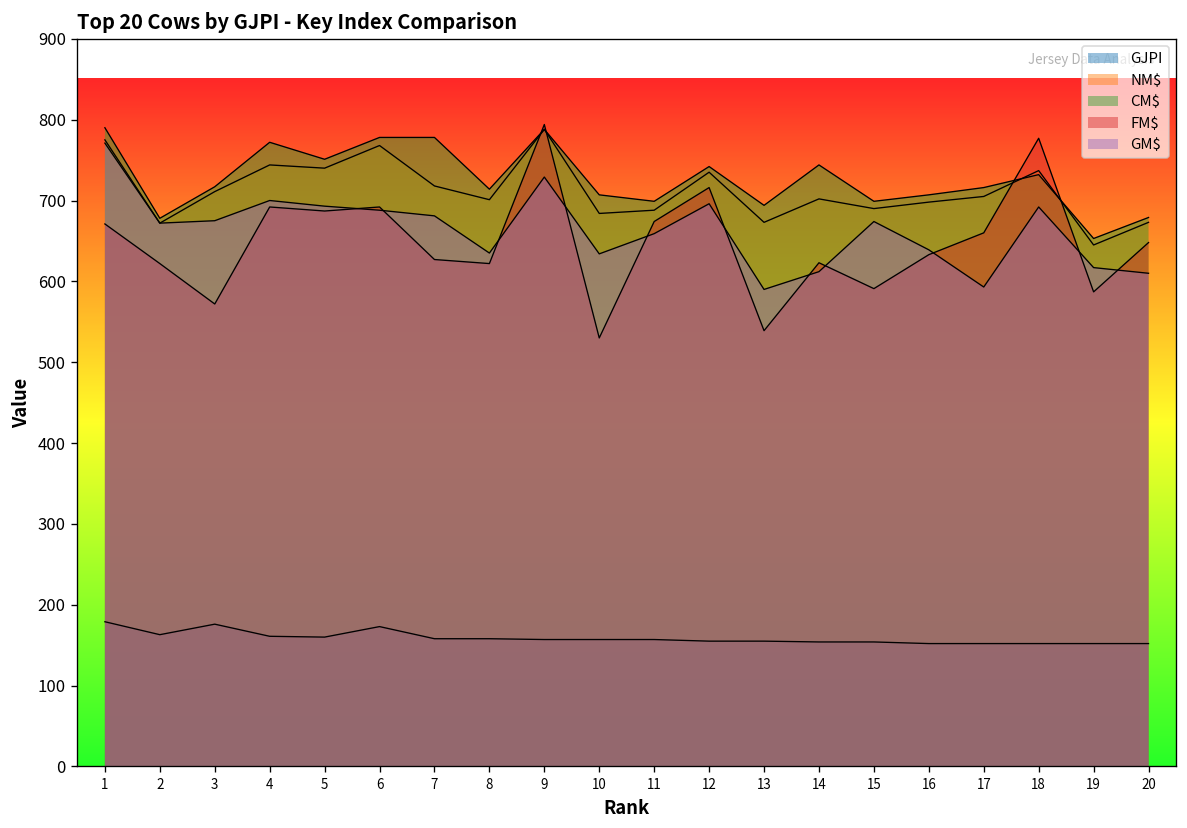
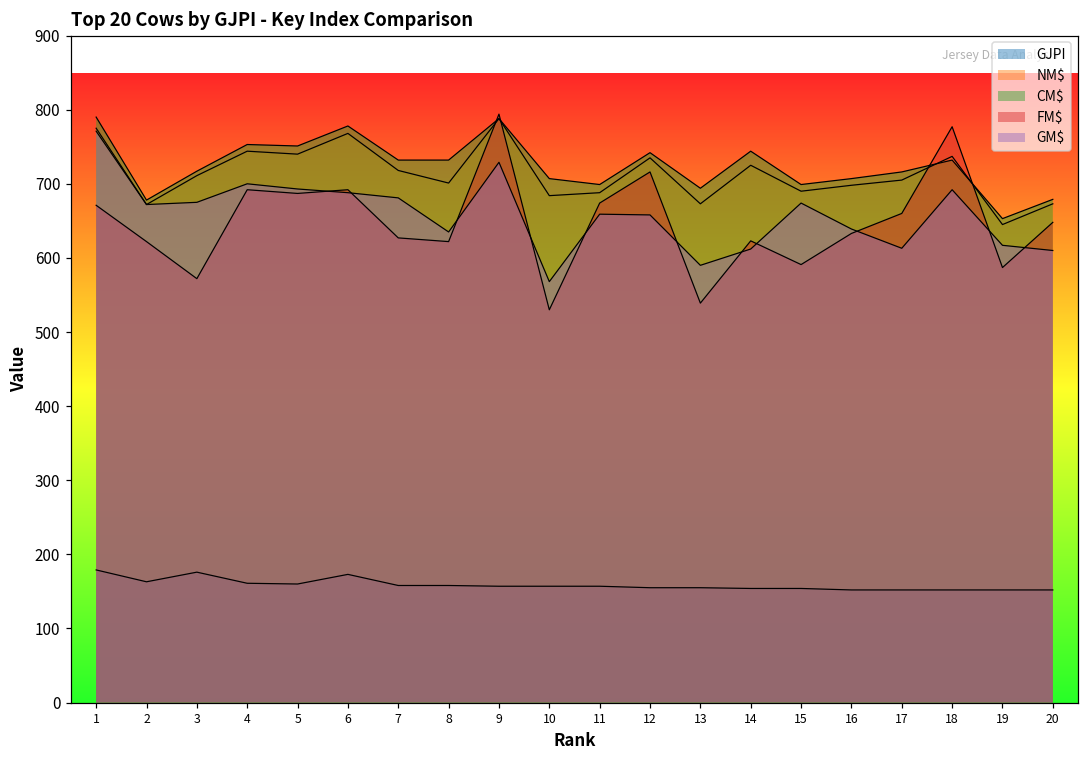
  {
    "GJPI": {
      "1": 180,
      "2": 160,
      "3": 180,
      "4": 160,
      "5": 160,
      "6": 170,
      "7": 160,
      "8": 160,
      "9": 160,
      "10": 160,
      "11": 160,
      "12": 160,
      "13": 160,
      "14": 150,
      "15": 150,
      "16": 150,
      "17": 150,
      "18": 150,
      "19": 150,
      "20": 150
    },
    "NM$": {
      "1": 780,
      "3": 710,
      "4": 740,
      "5": 740,
      "6": 770,
      "7": 720,
      "8": 700,
      "10": 680,
      "11": 690,
      "12": 740,
      "13": 670,
-     "14": 700,
+     "14": 730,
      "15": 690,
      "16": 700,
      "17": 710,
      "18": 740,
      "19": 650,
      "20": 670
    },
    "CM$": {
      "1": 790,
      "2": 680,
      "3": 720,
-     "4": 770,
+     "4": 750,
      "5": 750,
      "6": 780,
-     "7": 780,
-     "8": 710,
+     "7": 730,
+     "8": 730,
      "10": 710,
      "11": 700,
      "12": 740,
      "13": 690,
      "14": 740,
      "15": 700,
      "16": 710,
      "17": 720,
      "18": 730,
      "19": 650,
      "20": 680
    },
    "FM$": {
      "1": 670,
      "2": 620,
      "3": 570,
      "4": 690,
      "5": 690,
      "6": 690,
      "7": 630,
      "8": 620,
      "9": 790,
      "10": 530,
      "11": 670,
      "12": 720,
      "13": 540,
      "14": 620,
      "15": 590,
      "16": 630,
      "17": 660,
      "18": 780,
      "19": 590,
      "20": 650
    },
    "GM$": {
      "1": 770,
      "3": 680,
      "4": 700,
      "5": 690,
      "6": 690,
      "7": 680,
      "8": 640,
      "9": 730,
-     "10": 630,
+     "10": 570,
      "11": 660,
-     "12": 700,
+     "12": 660,
      "13": 590,
      "14": 610,
      "15": 670,
      "16": 640,
-     "17": 590,
+     "17": 610,
      "18": 690,
      "19": 620,
      "20": 610
    }
  }
